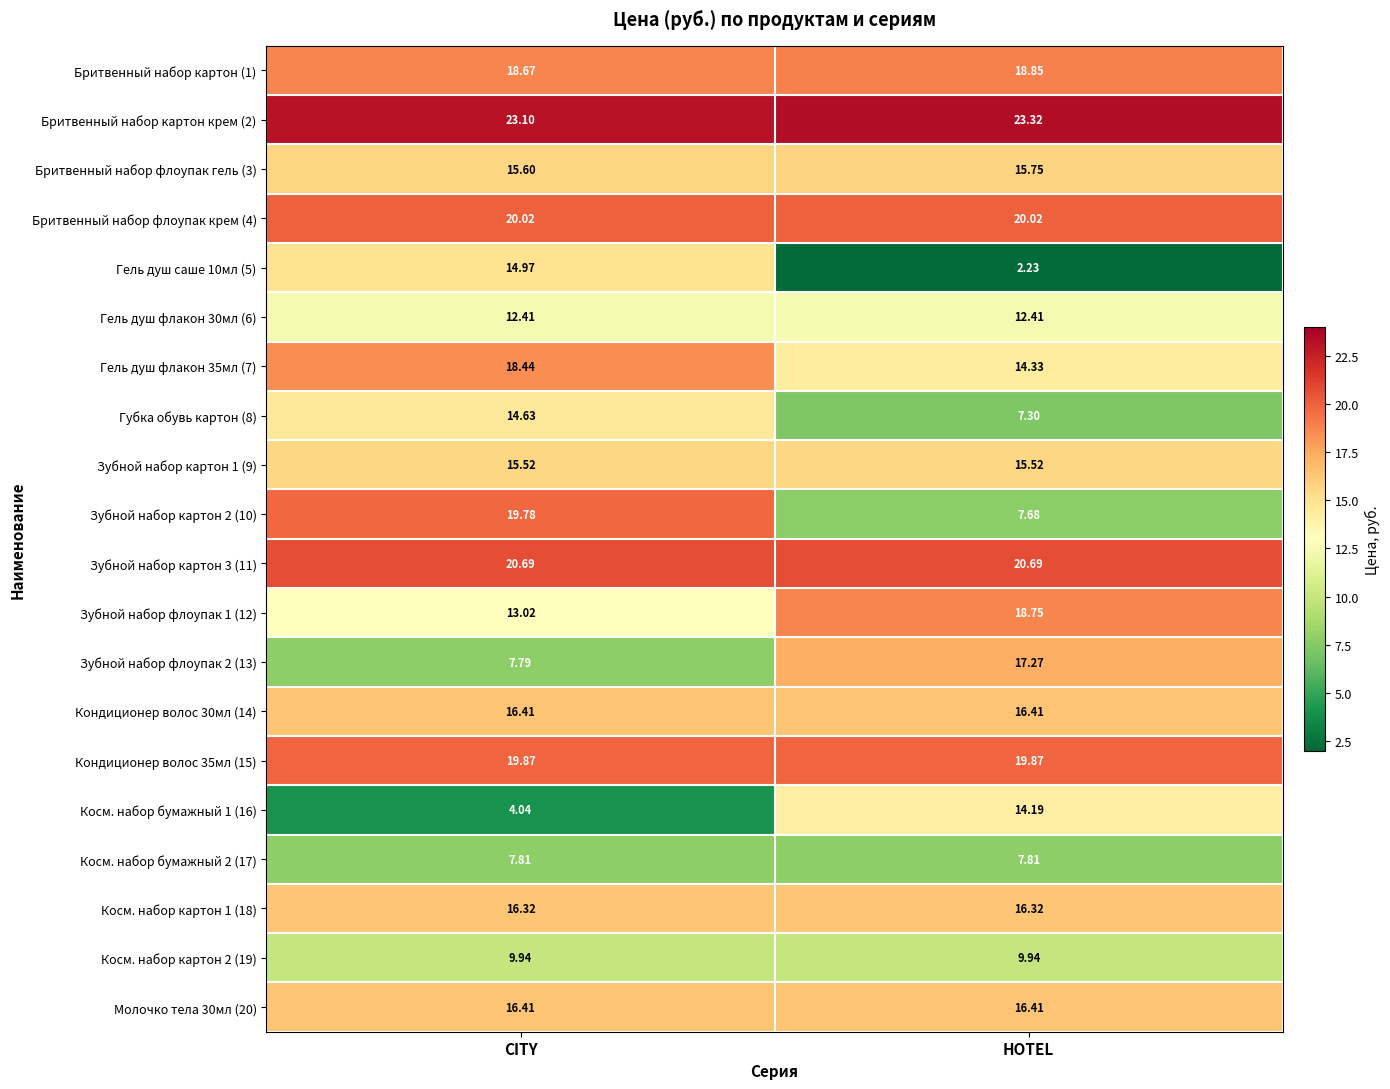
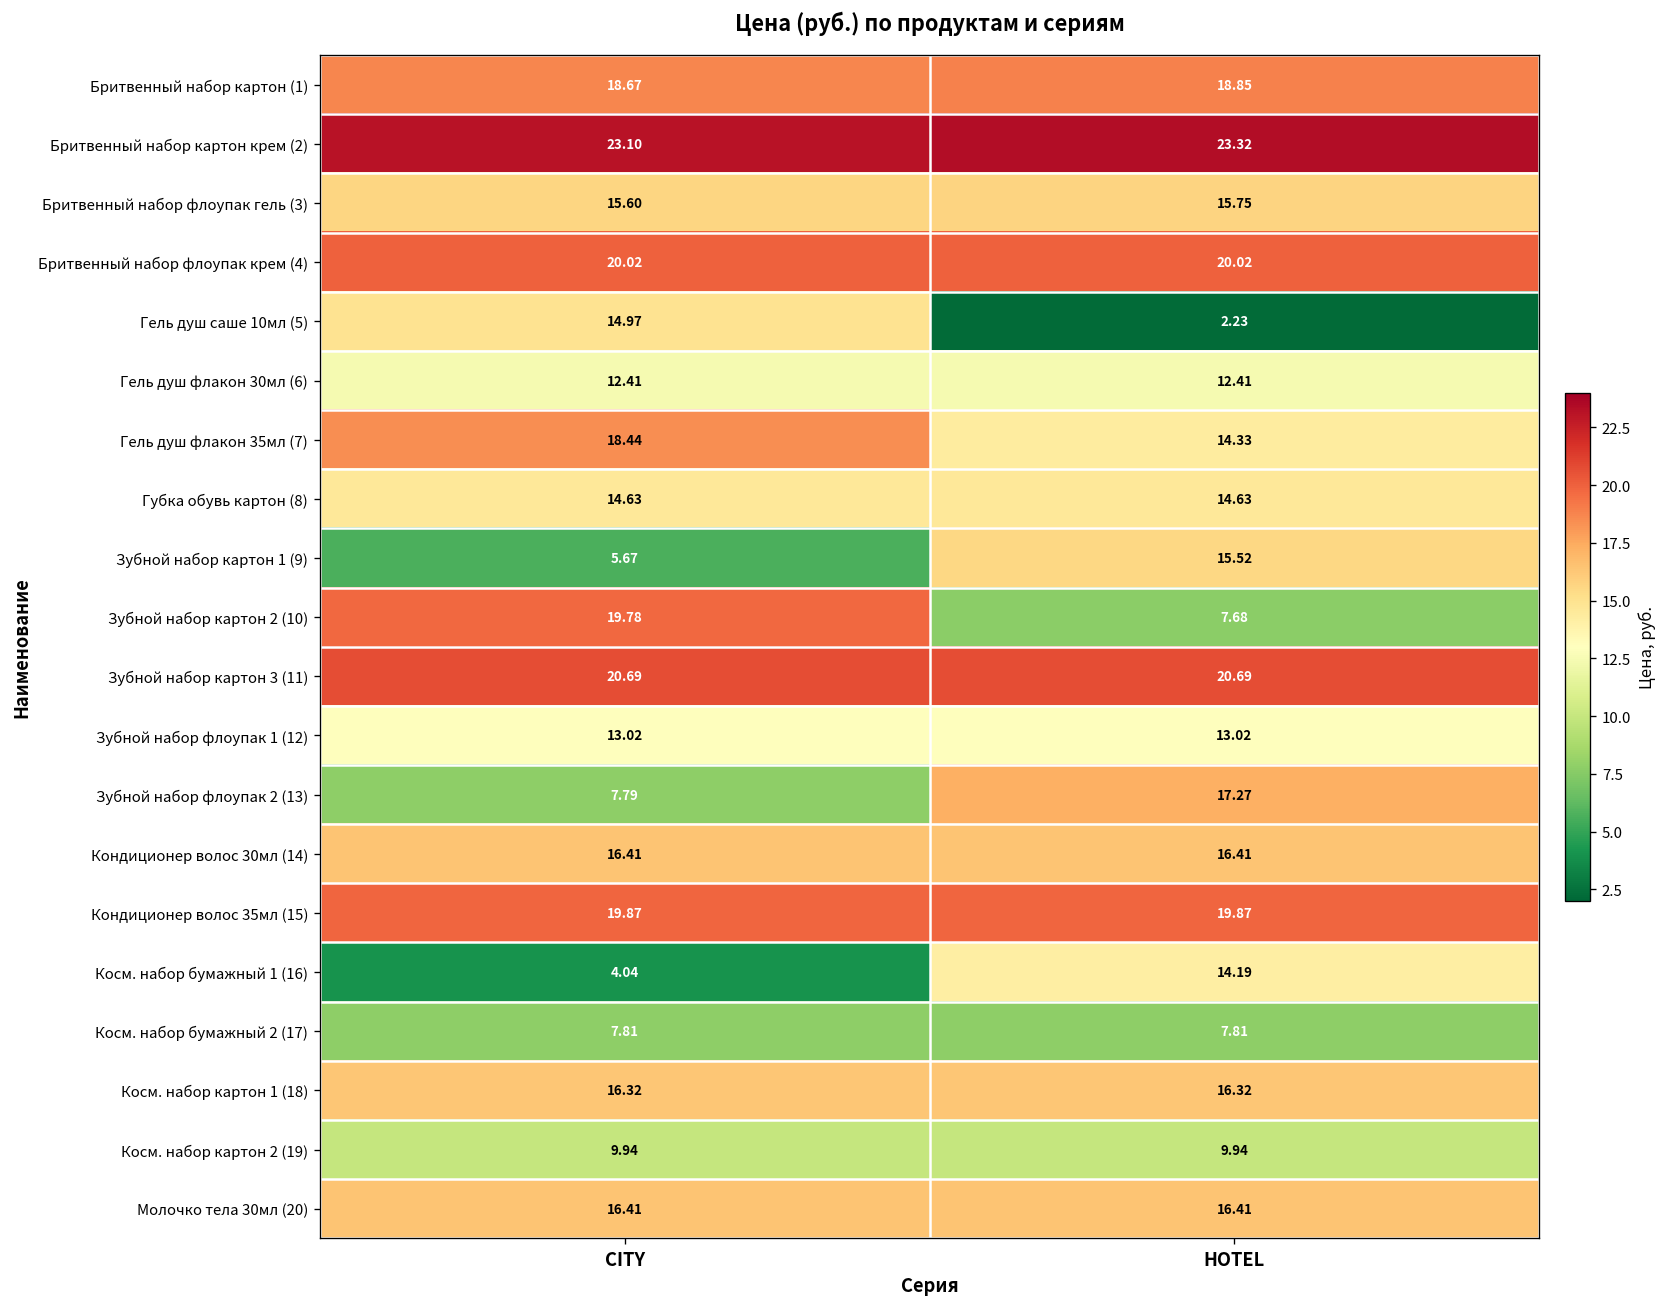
  {
    "Бритвенный набор картон (1)": {
      "CITY": 18.67,
      "HOTEL": 18.85
    },
    "Бритвенный набор картон крем (2)": {
      "CITY": 23.10,
      "HOTEL": 23.32
    },
    "Бритвенный набор флоупак гель (3)": {
      "CITY": 15.60,
      "HOTEL": 15.75
    },
    "Бритвенный набор флоупак крем (4)": {
      "CITY": 20.02,
      "HOTEL": 20.02
    },
    "Гель душ саше 10мл (5)": {
      "CITY": 14.97,
      "HOTEL": 2.23
    },
    "Гель душ флакон 30мл (6)": {
      "CITY": 12.41,
      "HOTEL": 12.41
    },
    "Гель душ флакон 35мл (7)": {
      "CITY": 18.44,
      "HOTEL": 14.33
    },
    "Губка обувь картон (8)": {
      "CITY": 14.63,
-     "HOTEL": 7.30
+     "HOTEL": 14.63
    },
    "Зубной набор картон 1 (9)": {
-     "CITY": 15.52,
+     "CITY": 5.67,
      "HOTEL": 15.52
    },
    "Зубной набор картон 2 (10)": {
      "CITY": 19.78,
      "HOTEL": 7.68
    },
    "Зубной набор картон 3 (11)": {
      "CITY": 20.69,
      "HOTEL": 20.69
    },
    "Зубной набор флоупак 1 (12)": {
      "CITY": 13.02,
-     "HOTEL": 18.75
+     "HOTEL": 13.02
    },
    "Зубной набор флоупак 2 (13)": {
      "CITY": 7.79,
      "HOTEL": 17.27
    },
    "Кондиционер волос 30мл (14)": {
      "CITY": 16.41,
      "HOTEL": 16.41
    },
    "Кондиционер волос 35мл (15)": {
      "CITY": 19.87,
      "HOTEL": 19.87
    },
    "Косм. набор бумажный 1 (16)": {
      "CITY": 4.04,
      "HOTEL": 14.19
    },
    "Косм. набор бумажный 2 (17)": {
      "CITY": 7.81,
      "HOTEL": 7.81
    },
    "Косм. набор картон 1 (18)": {
      "CITY": 16.32,
      "HOTEL": 16.32
    },
    "Косм. набор картон 2 (19)": {
      "CITY": 9.94,
      "HOTEL": 9.94
    },
    "Молочко тела 30мл (20)": {
      "CITY": 16.41,
      "HOTEL": 16.41
    }
  }
